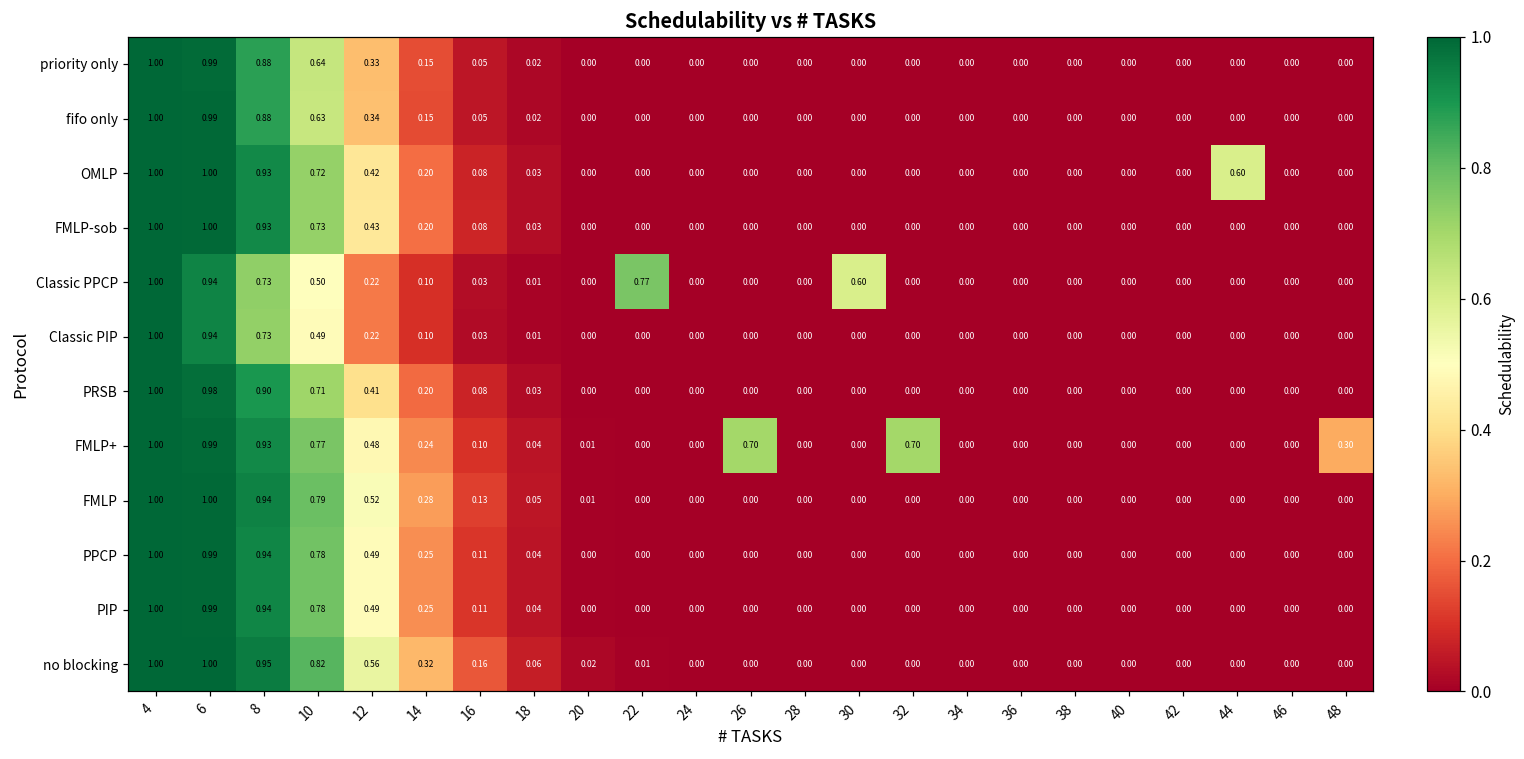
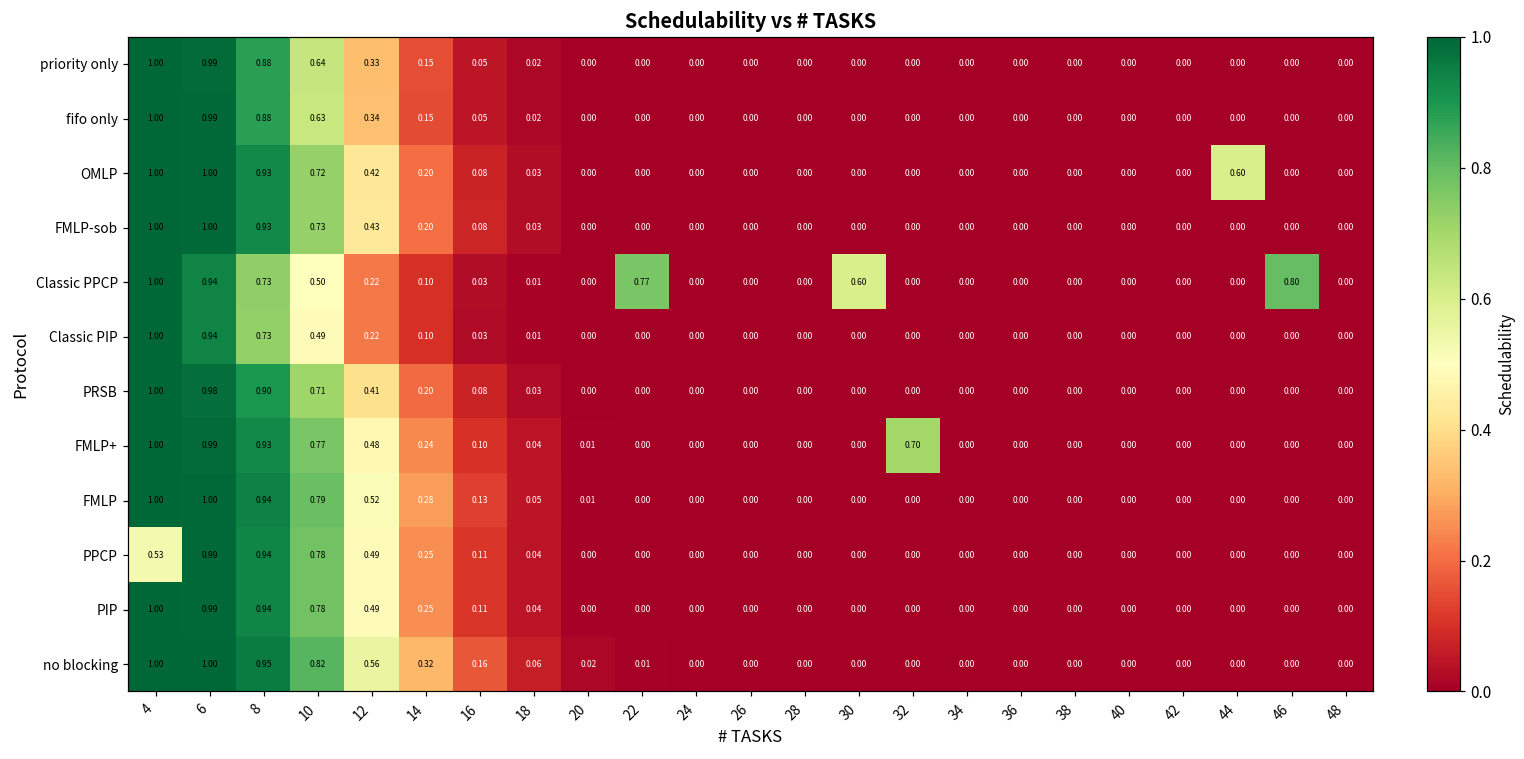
  {
    "Classic PPCP": {
      "4": 1.00,
      "6": 0.94,
      "8": 0.73,
      "10": 0.50,
      "12": 0.22,
      "14": 0.10,
      "16": 0.03,
      "18": 0.01,
      "20": 0.00,
      "22": 0.77,
      "24": 0.00,
      "26": 0.00,
      "28": 0.00,
      "30": 0.60,
      "32": 0.00,
      "34": 0.00,
      "36": 0.00,
      "38": 0.00,
      "40": 0.00,
      "42": 0.00,
      "44": 0.00,
-     "46": 0.00,
+     "46": 0.80,
      "48": 0.00
    },
    "FMLP+": {
      "4": 1.00,
      "6": 0.99,
      "8": 0.93,
      "10": 0.77,
      "12": 0.48,
      "14": 0.24,
      "16": 0.10,
      "18": 0.04,
      "20": 0.01,
      "22": 0.00,
      "24": 0.00,
-     "26": 0.70,
+     "26": 0.00,
      "28": 0.00,
      "30": 0.00,
      "32": 0.70,
      "34": 0.00,
      "36": 0.00,
      "38": 0.00,
      "40": 0.00,
      "42": 0.00,
      "44": 0.00,
      "46": 0.00,
-     "48": 0.30
+     "48": 0.00
    },
    "PPCP": {
-     "4": 1.00,
+     "4": 0.53,
      "6": 0.99,
      "8": 0.94,
      "10": 0.78,
      "12": 0.49,
      "14": 0.25,
      "16": 0.11,
      "18": 0.04,
      "20": 0.00,
      "22": 0.00,
      "24": 0.00,
      "26": 0.00,
      "28": 0.00,
      "30": 0.00,
      "32": 0.00,
      "34": 0.00,
      "36": 0.00,
      "38": 0.00,
      "40": 0.00,
      "42": 0.00,
      "44": 0.00,
      "46": 0.00,
      "48": 0.00
    }
  }
